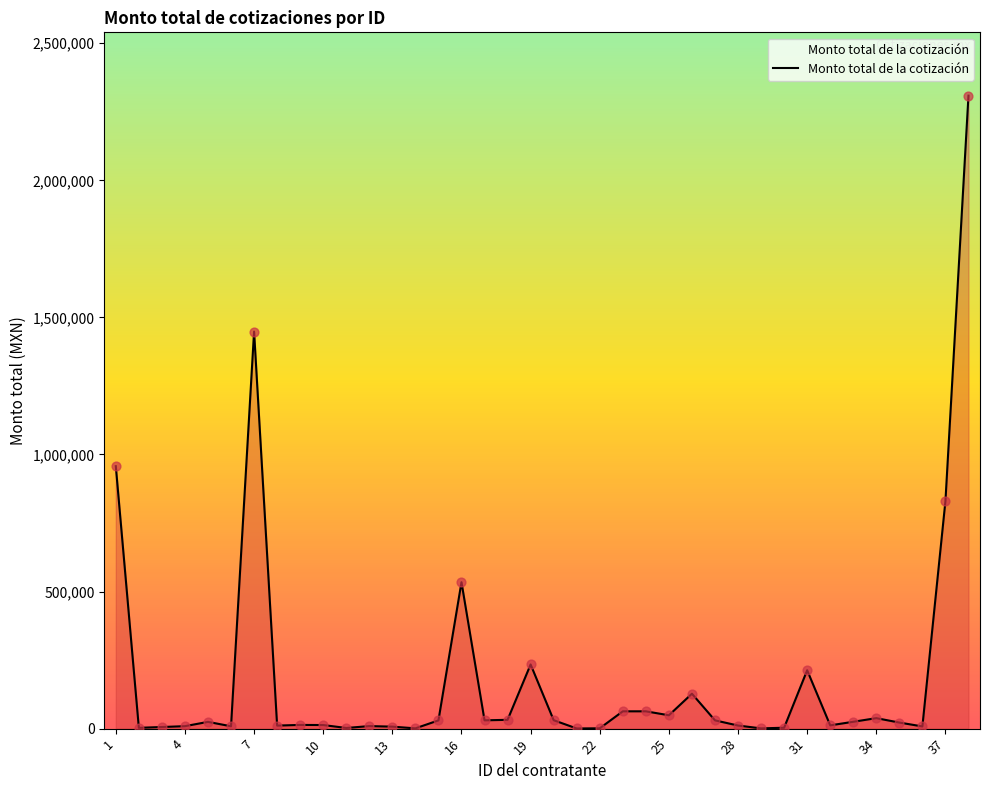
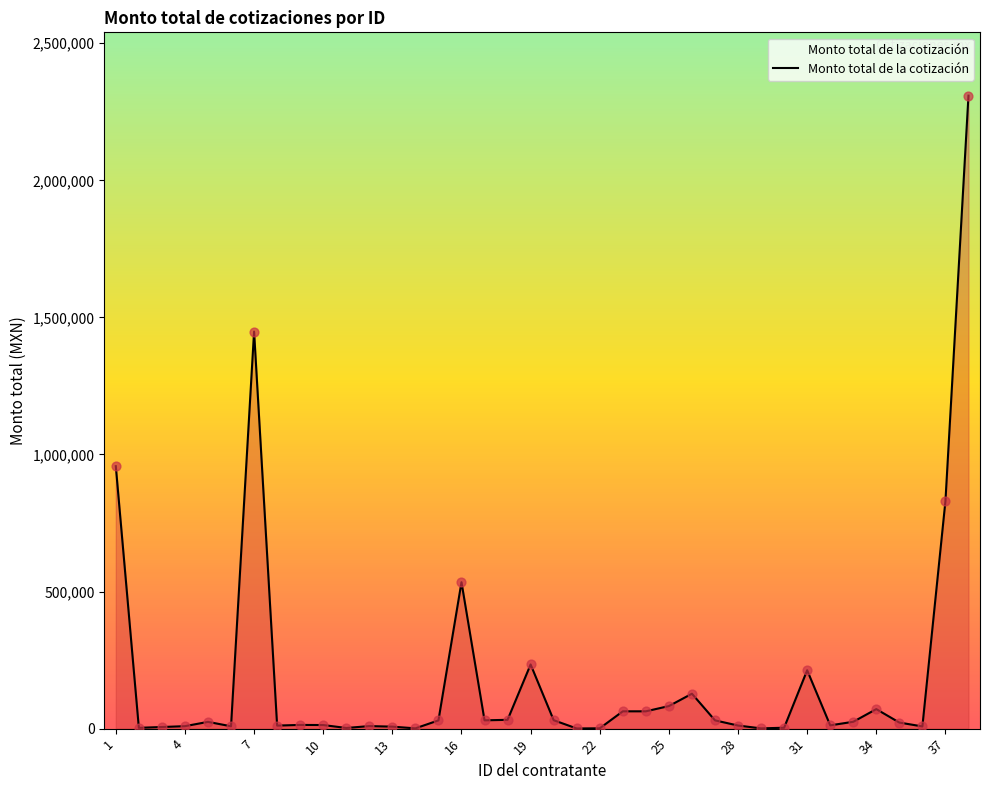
  {
    "1": "960,000",
    "4": "10,000",
    "7": "1,450,000",
    "10": "10,000",
    "13": "10,000",
    "16": "530,000",
    "19": "230,000",
    "22": "0",
-   "25": "50,000",
+   "25": "80,000",
    "28": "10,000",
    "31": "210,000",
-   "34": "40,000",
+   "34": "70,000",
    "37": "830,000"
  }
